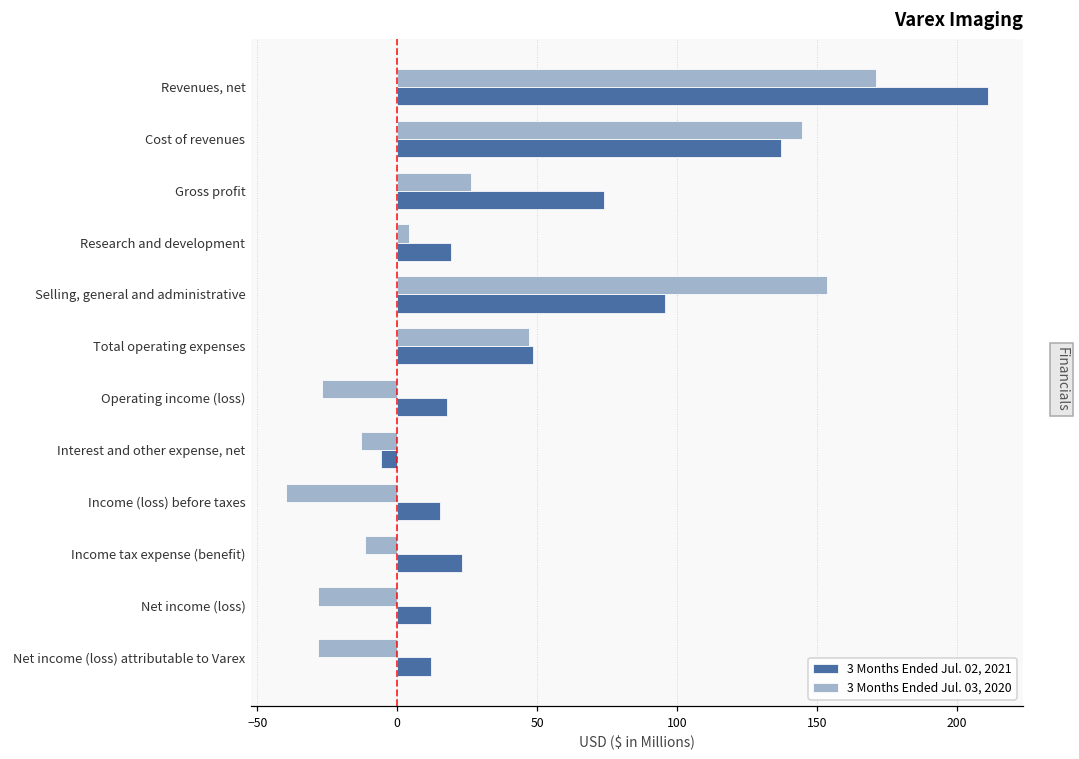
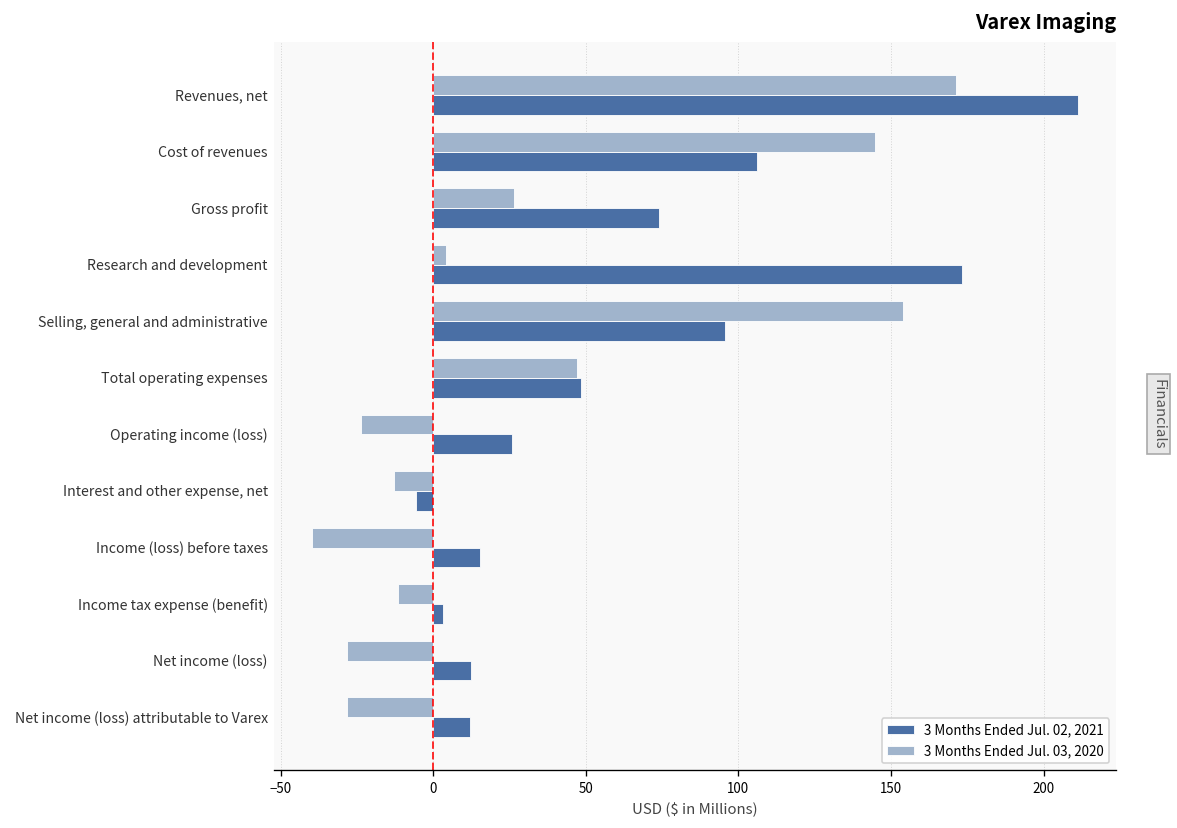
  {
    "3 Months Ended Jul. 02, 2021": {
      "Revenues, net": 211,
-     "Cost of revenues": 137,
+     "Cost of revenues": 106,
      "Gross profit": 74,
-     "Research and development": 19,
+     "Research and development": 173,
      "Selling, general and administrative": 96,
      "Total operating expenses": 48,
-     "Operating income (loss)": 18,
+     "Operating income (loss)": 26,
      "Interest and other expense, net": -6,
      "Income (loss) before taxes": 15,
-     "Income tax expense (benefit)": 23,
+     "Income tax expense (benefit)": 3,
      "Net income (loss)": 12,
      "Net income (loss) attributable to Varex": 12
    },
    "3 Months Ended Jul. 03, 2020": {
      "Revenues, net": 171,
      "Cost of revenues": 145,
      "Gross profit": 26,
      "Research and development": 4,
      "Selling, general and administrative": 154,
      "Total operating expenses": 47,
-     "Operating income (loss)": -27,
+     "Operating income (loss)": -24,
      "Interest and other expense, net": -13,
      "Income (loss) before taxes": -40,
      "Income tax expense (benefit)": -12,
      "Net income (loss)": -28,
      "Net income (loss) attributable to Varex": -28
    }
  }
